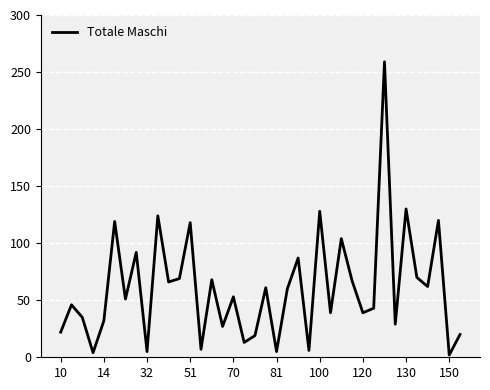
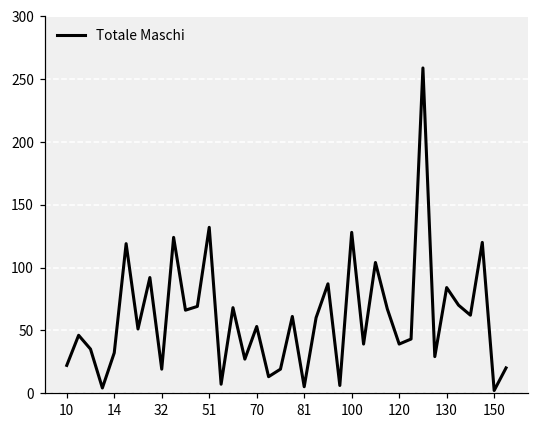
  {
    "10": 22,
    "14": 32,
-   "32": 5,
-   "51": 118,
+   "32": 19,
+   "51": 132,
    "70": 53,
    "81": 5,
    "100": 128,
    "120": 39,
-   "130": 130,
+   "130": 84,
    "150": 2
  }
